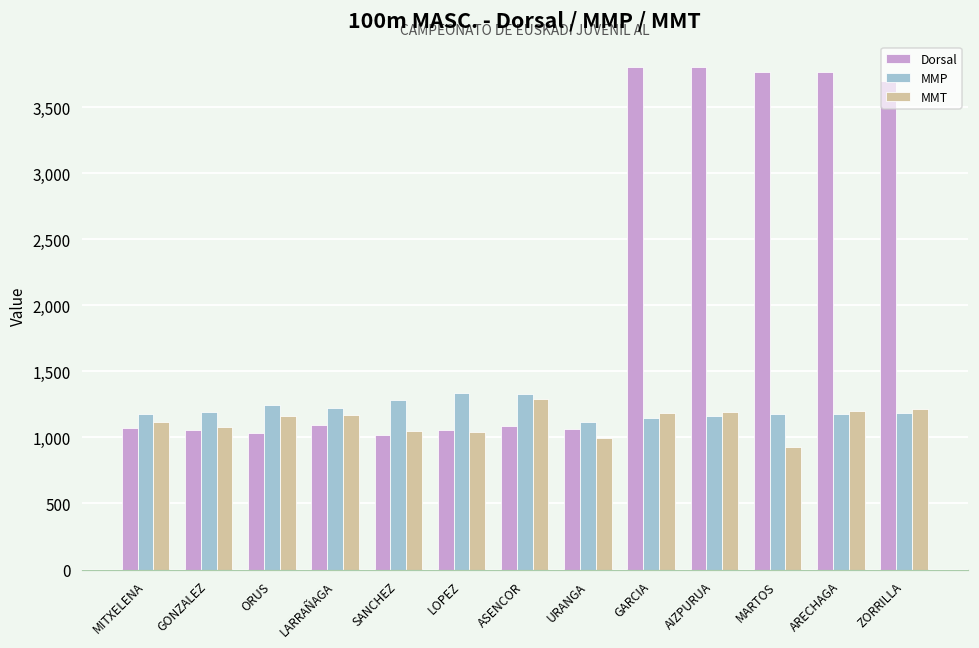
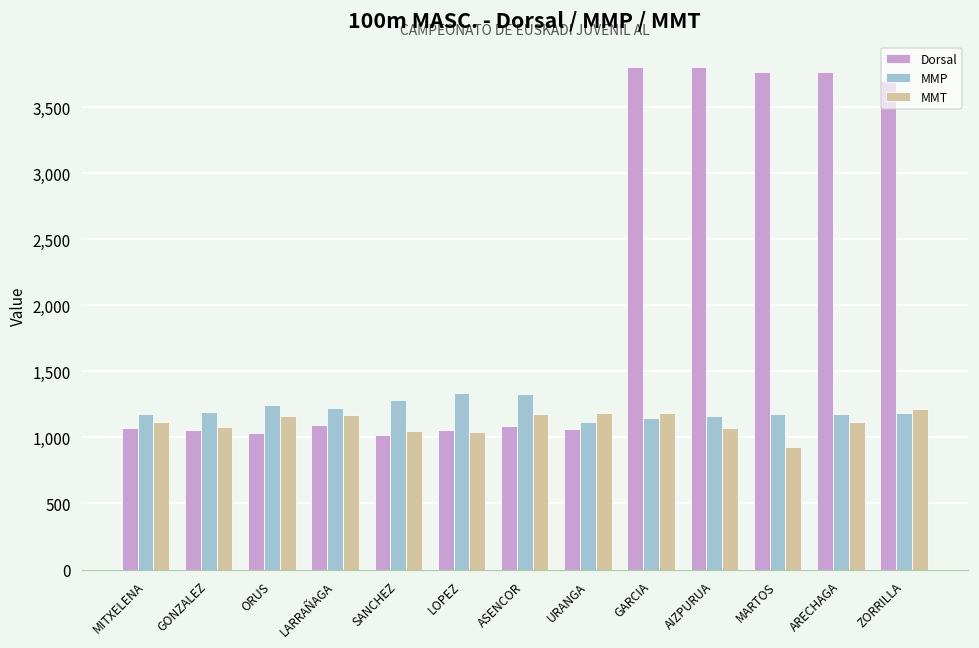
  {
    "MMT": {
      "MITXELENA": "1,120",
      "GONZALEZ": "1,080",
      "ORUS": "1,170",
      "LARRAÑAGA": "1,170",
      "SANCHEZ": "1,050",
      "LOPEZ": "1,040",
-     "ASENCOR": "1,300",
-     "URANGA": "1,000",
+     "ASENCOR": "1,180",
+     "URANGA": "1,180",
      "GARCIA": "1,190",
-     "AIZPURUA": "1,190",
+     "AIZPURUA": "1,070",
      "MARTOS": "930",
-     "ARECHAGA": "1,200",
+     "ARECHAGA": "1,110",
      "ZORRILLA": "1,220"
    }
  }
